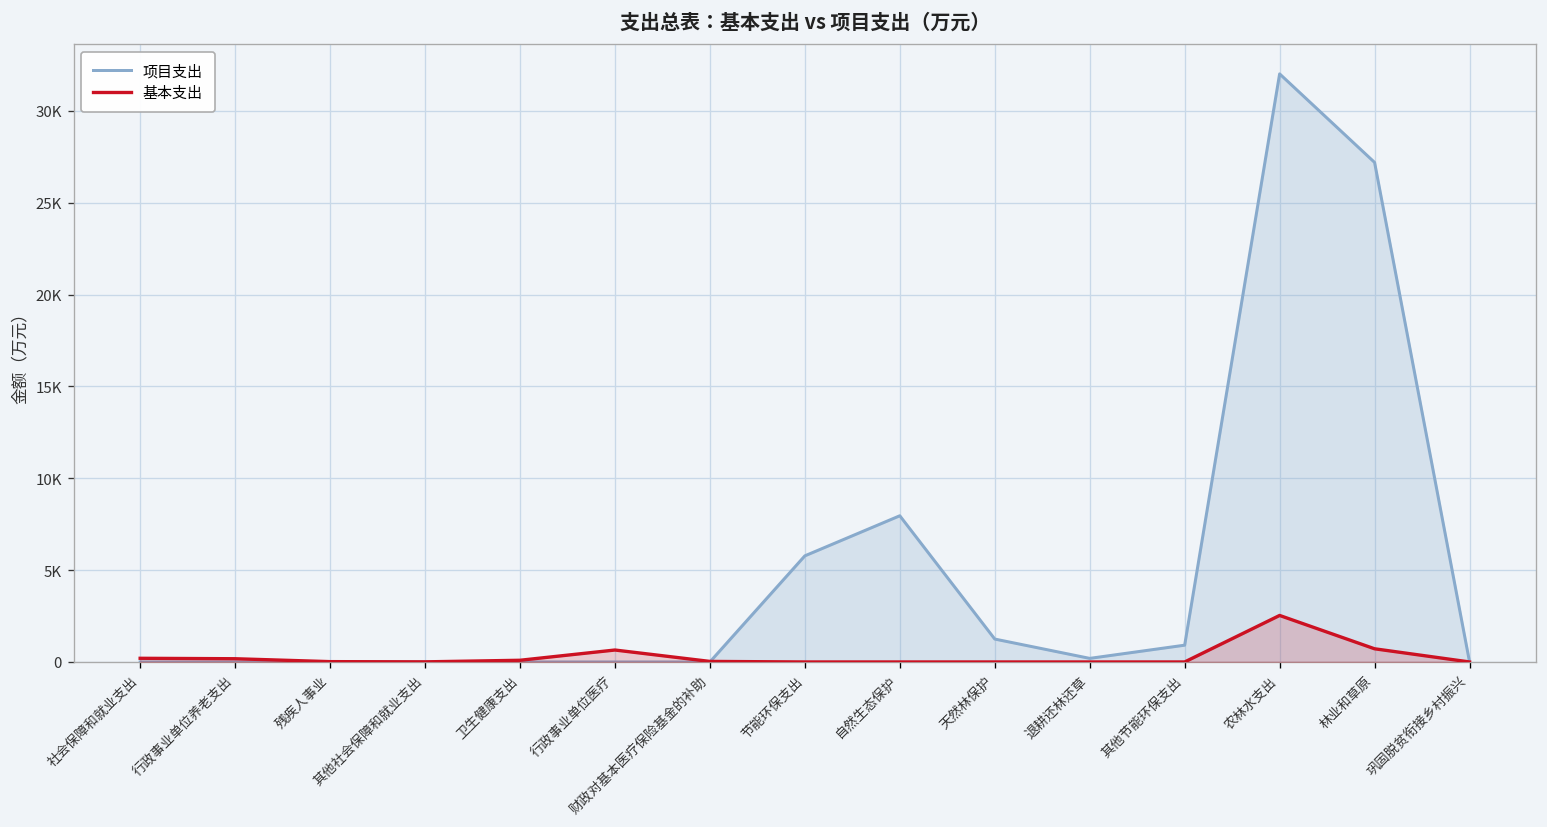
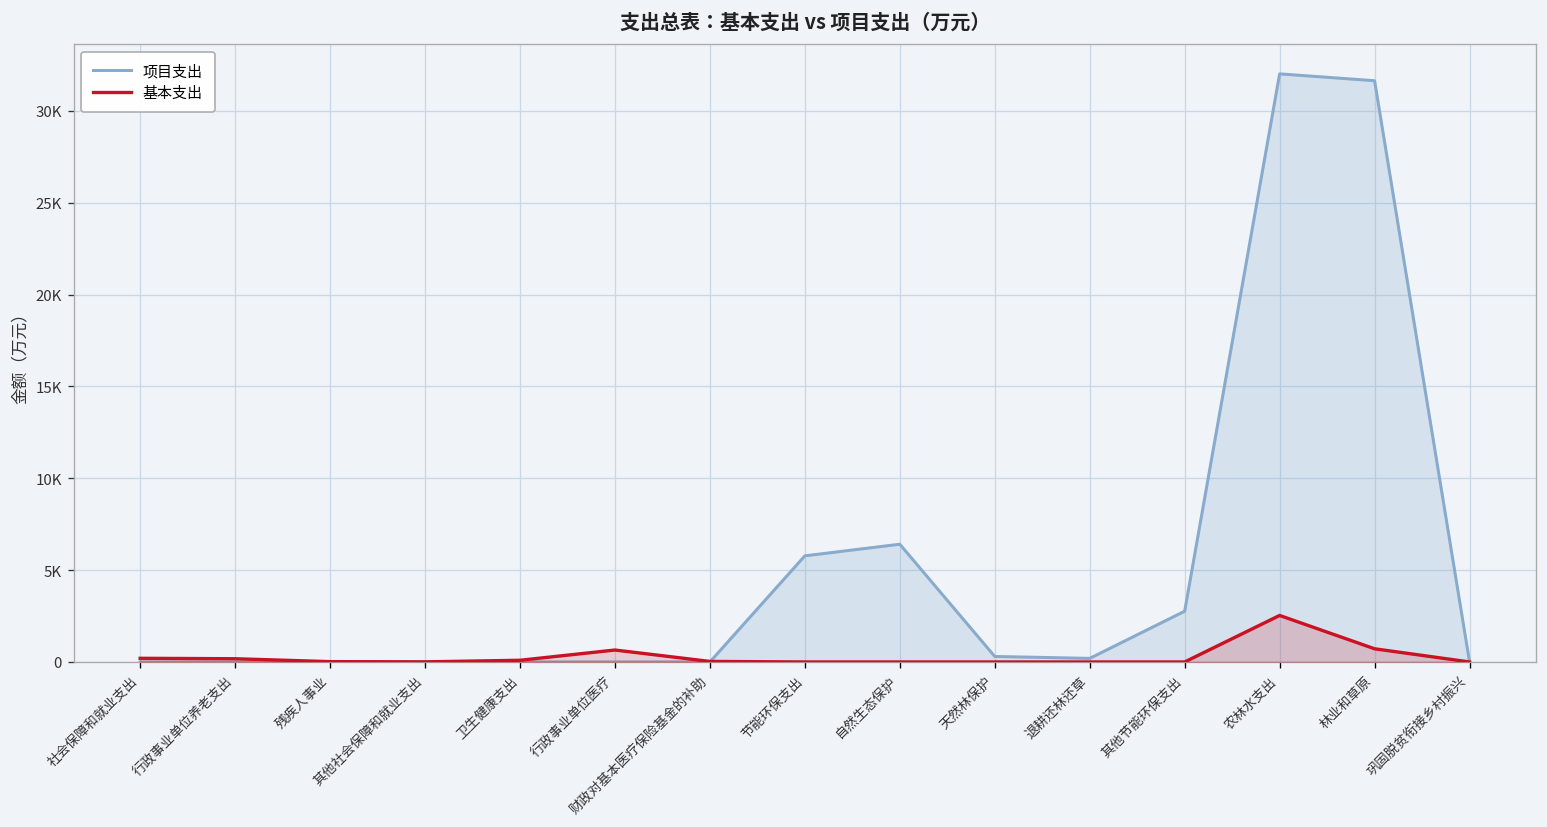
  {
    "项目支出": {
      "社会保障和就业支出": 0,
      "行政事业单位养老支出": 0,
      "行政事业单位医疗": 0,
      "节能环保支出": 5800,
-     "自然生态保护": 8000,
-     "天然林保护": 1200,
+     "自然生态保护": 6400,
+     "天然林保护": 300,
      "退耕还林还草": 200,
-     "其他节能环保支出": 900,
+     "其他节能环保支出": 2800,
      "农林水支出": 32000,
-     "林业和草原": 27200
+     "林业和草原": 31600
    },
    "基本支出": {
      "社会保障和就业支出": 200,
      "行政事业单位养老支出": 200,
      "行政事业单位医疗": 600,
      "节能环保支出": 0,
      "自然生态保护": 0,
      "天然林保护": 0,
      "退耕还林还草": 0,
      "其他节能环保支出": 0,
      "农林水支出": 2500,
      "林业和草原": 700
    }
  }
